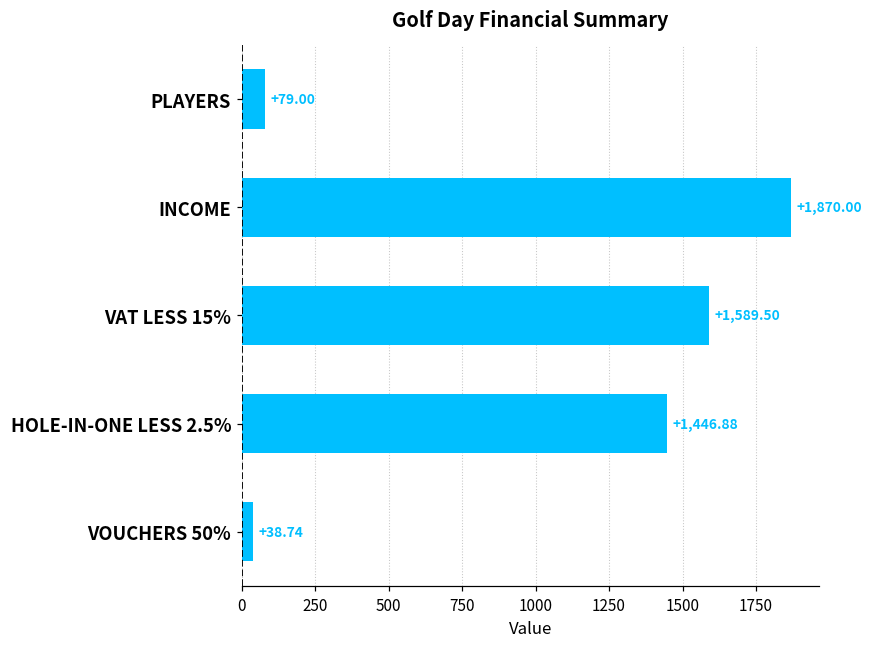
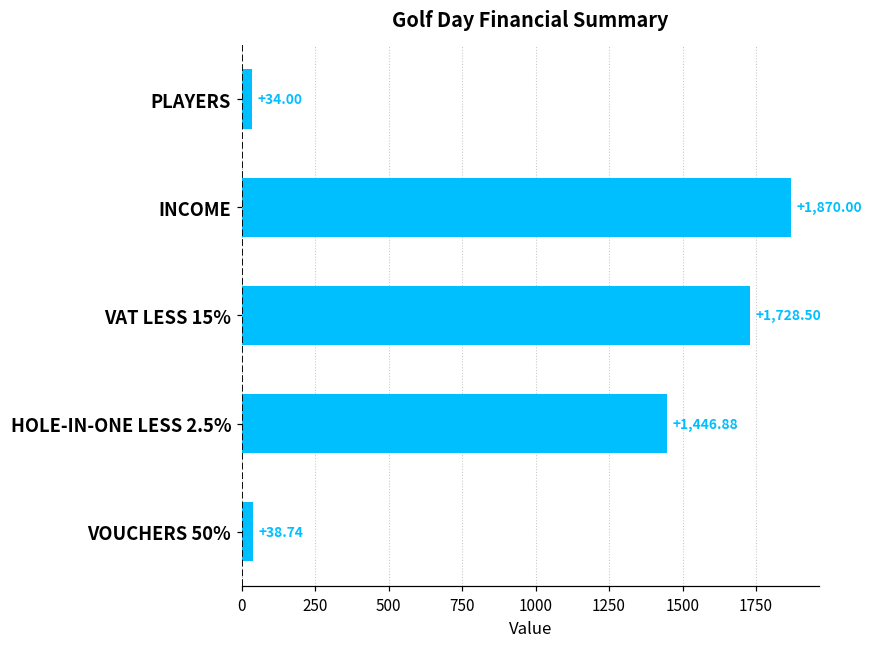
  {
-   "PLAYERS": "+79.00",
+   "PLAYERS": "+34.00",
    "INCOME": "+1,870.00",
-   "VAT LESS 15%": "+1,589.50",
+   "VAT LESS 15%": "+1,728.50",
    "HOLE-IN-ONE LESS 2.5%": "+1,446.88",
    "VOUCHERS 50%": "+38.74"
  }
